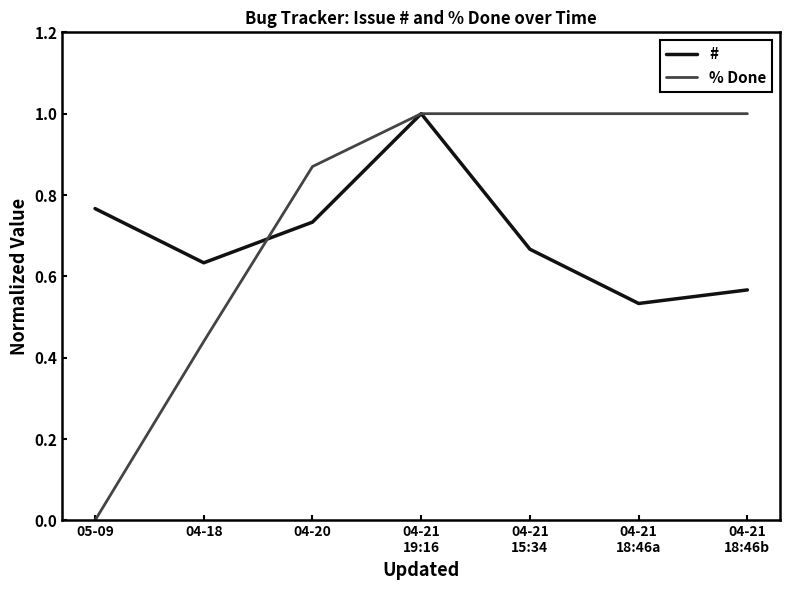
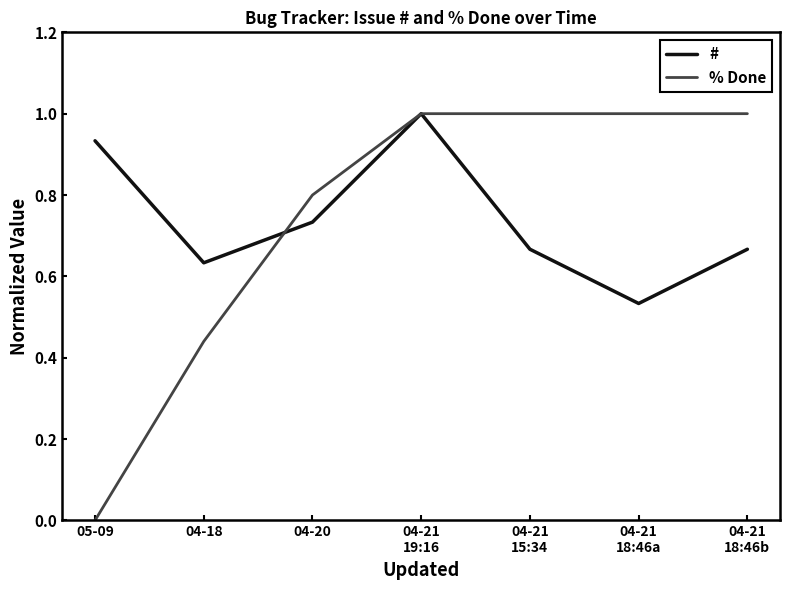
  {
    "#": {
-     "05-09": 0.77,
+     "05-09": 0.93,
      "04-18": 0.63,
      "04-20": 0.73,
      "04-21 15:34": 0.67,
      "04-21 18:46a": 0.53,
-     "04-21 18:46b": 0.57
+     "04-21 18:46b": 0.67
    },
    "% Done": {
      "05-09": 0.00,
      "04-18": 0.44,
-     "04-20": 0.87,
+     "04-20": 0.80,
      "04-21 15:34": 1.00,
      "04-21 18:46a": 1.00,
      "04-21 18:46b": 1.00
    }
  }
